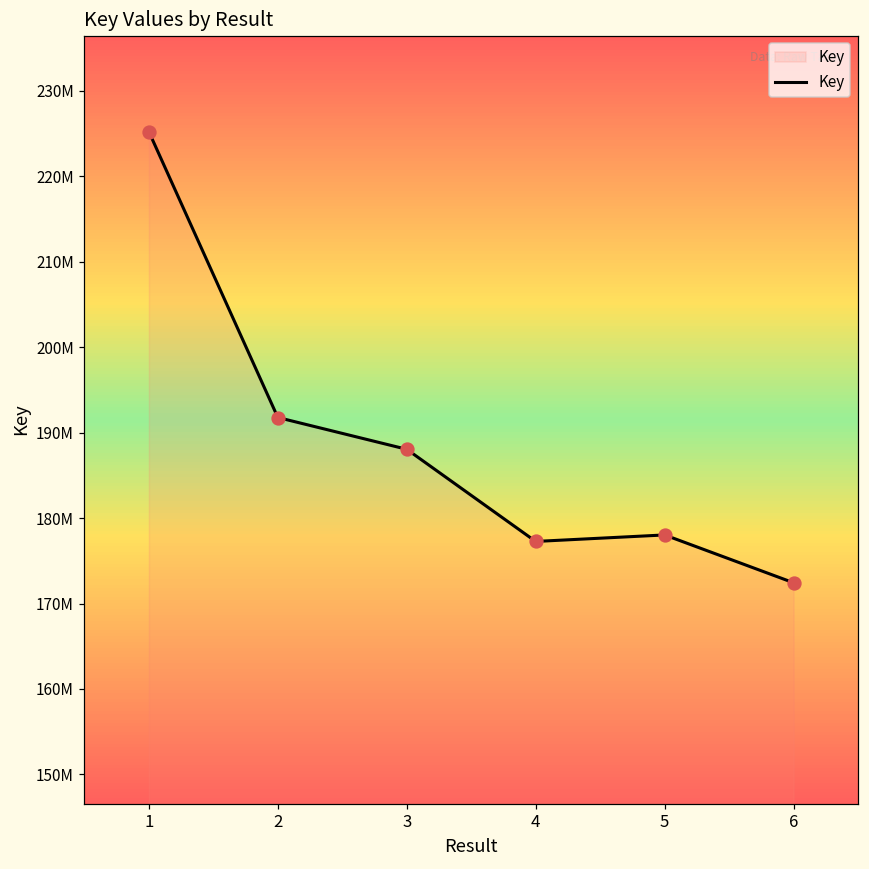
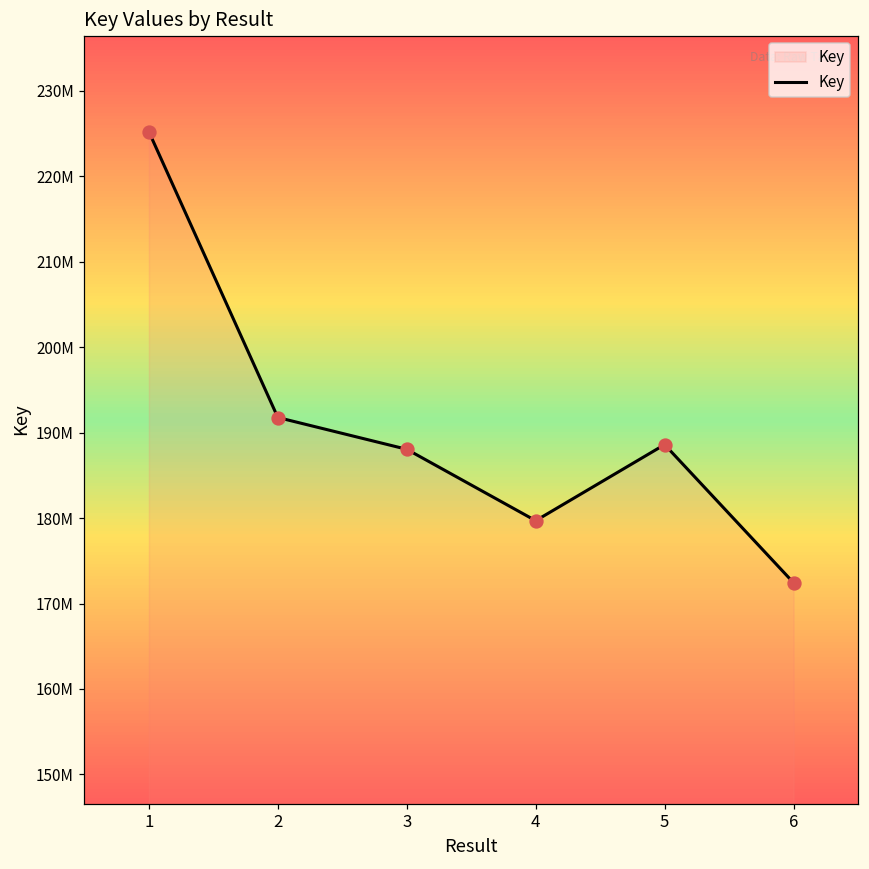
  {
    "1": 225000000,
    "2": 192000000,
    "3": 188000000,
-   "4": 177000000,
-   "5": 178000000,
+   "4": 180000000,
+   "5": 189000000,
    "6": 172000000
  }
